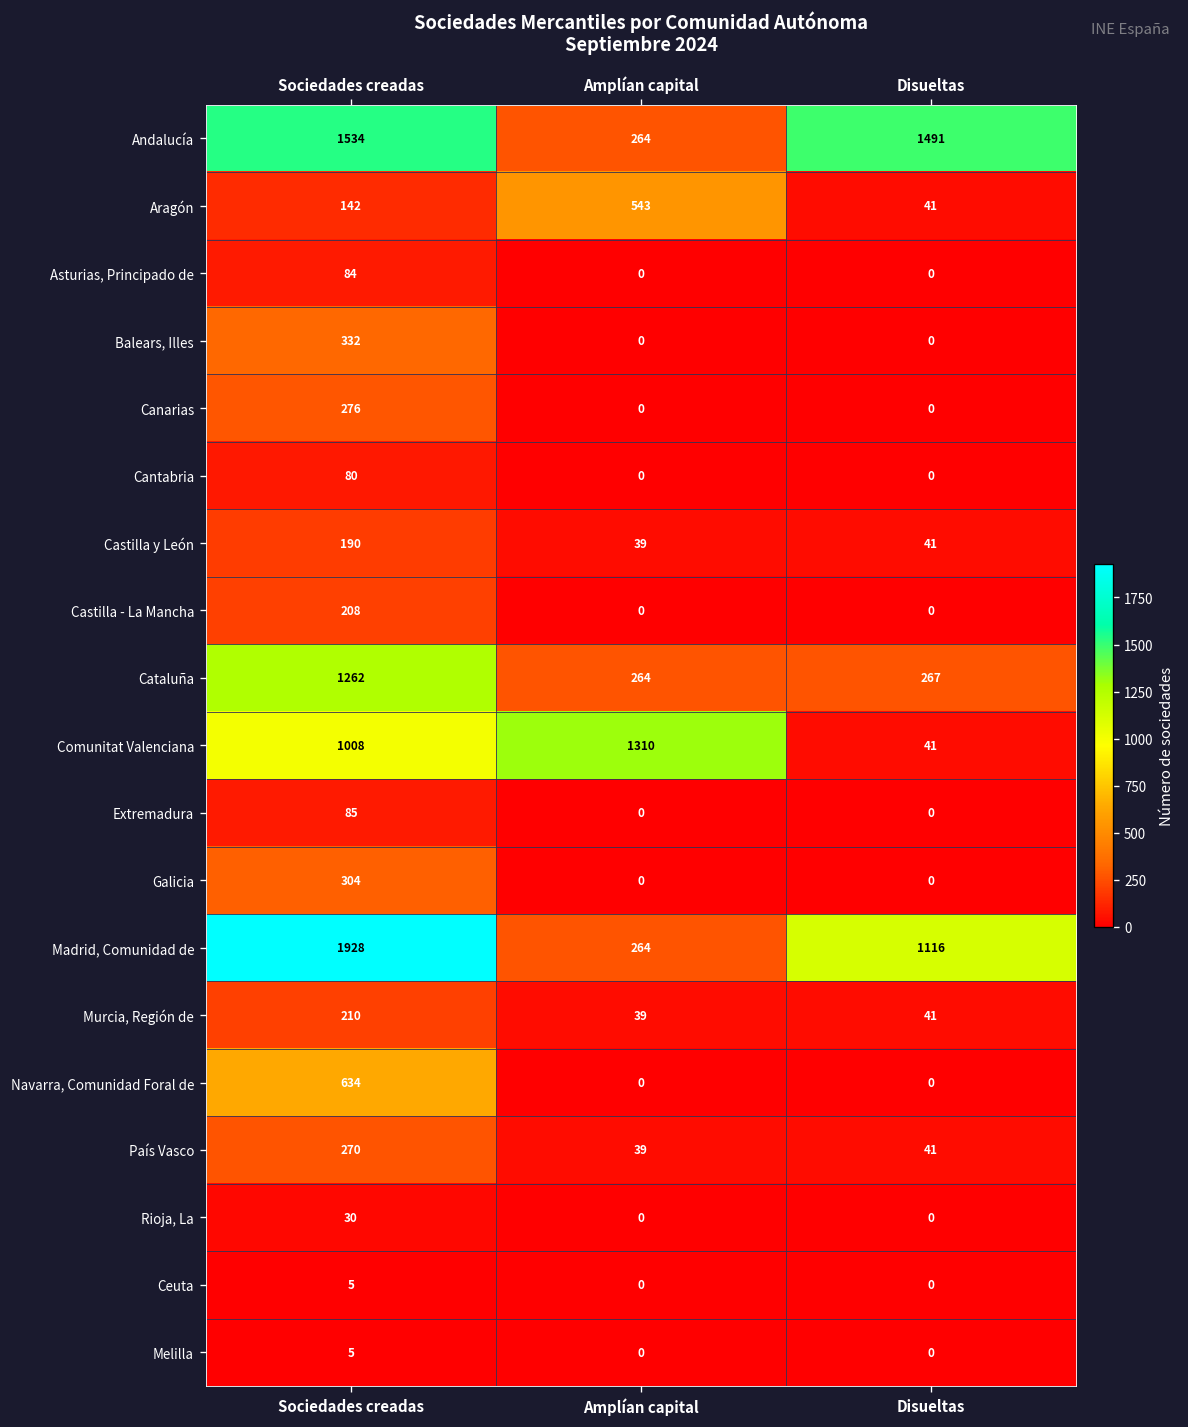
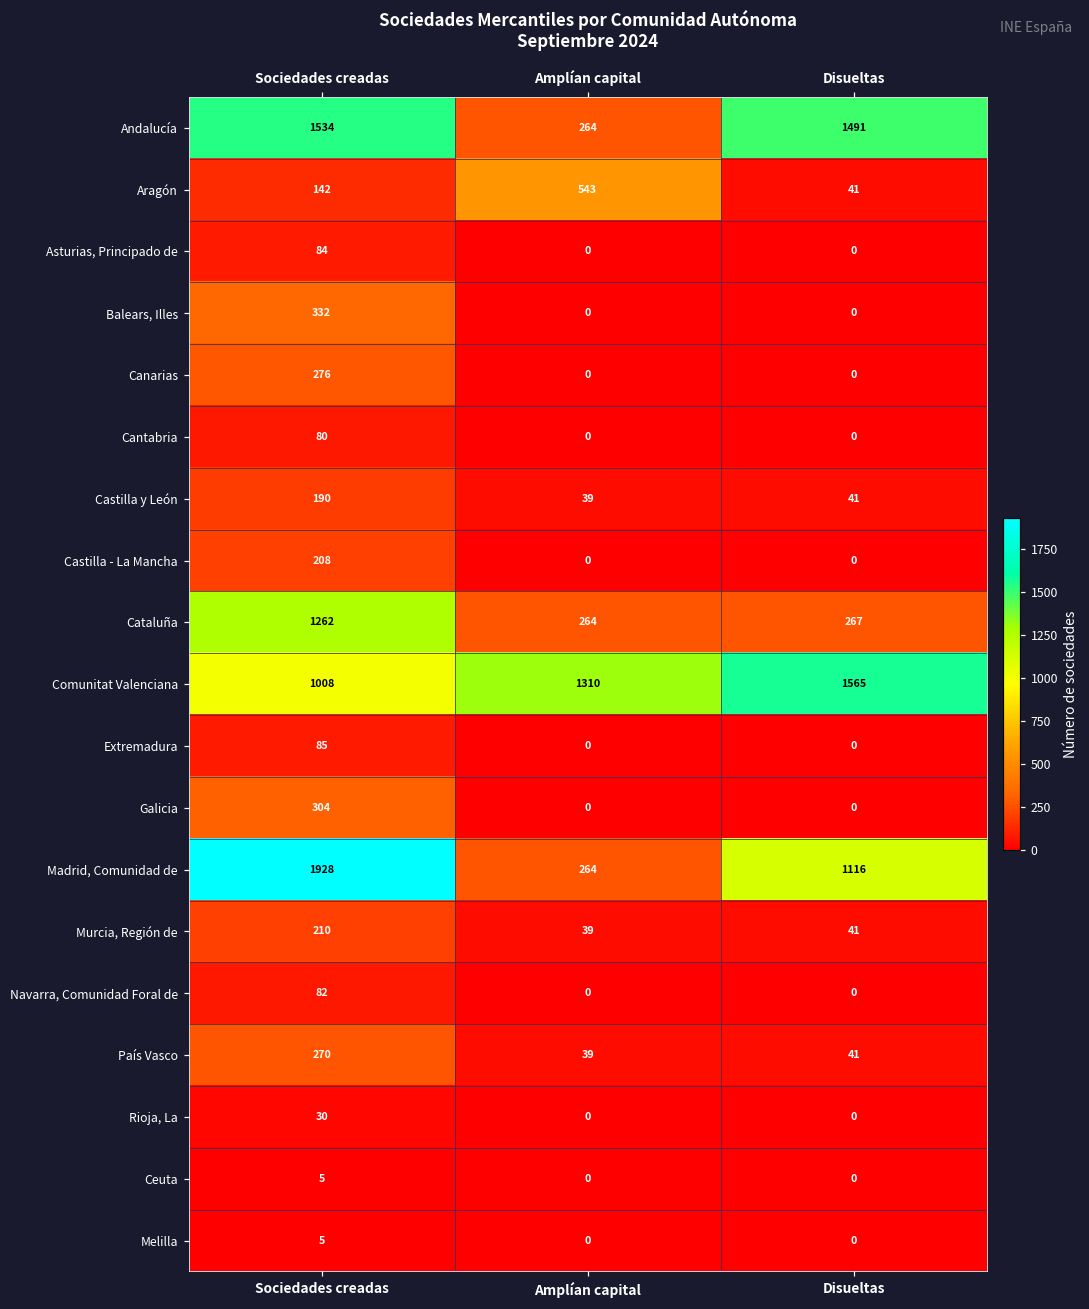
  {
    "Andalucía": {
      "Sociedades creadas": 1534,
      "Amplían capital": 264,
      "Disueltas": 1491
    },
    "Aragón": {
      "Sociedades creadas": 142,
      "Amplían capital": 543,
      "Disueltas": 41
    },
    "Asturias, Principado de": {
      "Sociedades creadas": 84,
      "Amplían capital": 0,
      "Disueltas": 0
    },
    "Balears, Illes": {
      "Sociedades creadas": 332,
      "Amplían capital": 0,
      "Disueltas": 0
    },
    "Canarias": {
      "Sociedades creadas": 276,
      "Amplían capital": 0,
      "Disueltas": 0
    },
    "Cantabria": {
      "Sociedades creadas": 80,
      "Amplían capital": 0,
      "Disueltas": 0
    },
    "Castilla y León": {
      "Sociedades creadas": 190,
      "Amplían capital": 39,
      "Disueltas": 41
    },
    "Castilla - La Mancha": {
      "Sociedades creadas": 208,
      "Amplían capital": 0,
      "Disueltas": 0
    },
    "Cataluña": {
      "Sociedades creadas": 1262,
      "Amplían capital": 264,
      "Disueltas": 267
    },
    "Comunitat Valenciana": {
      "Sociedades creadas": 1008,
      "Amplían capital": 1310,
-     "Disueltas": 41
+     "Disueltas": 1565
    },
    "Extremadura": {
      "Sociedades creadas": 85,
      "Amplían capital": 0,
      "Disueltas": 0
    },
    "Galicia": {
      "Sociedades creadas": 304,
      "Amplían capital": 0,
      "Disueltas": 0
    },
    "Madrid, Comunidad de": {
      "Sociedades creadas": 1928,
      "Amplían capital": 264,
      "Disueltas": 1116
    },
    "Murcia, Región de": {
      "Sociedades creadas": 210,
      "Amplían capital": 39,
      "Disueltas": 41
    },
    "Navarra, Comunidad Foral de": {
-     "Sociedades creadas": 634,
+     "Sociedades creadas": 82,
      "Amplían capital": 0,
      "Disueltas": 0
    },
    "País Vasco": {
      "Sociedades creadas": 270,
      "Amplían capital": 39,
      "Disueltas": 41
    },
    "Rioja, La": {
      "Sociedades creadas": 30,
      "Amplían capital": 0,
      "Disueltas": 0
    },
    "Ceuta": {
      "Sociedades creadas": 5,
      "Amplían capital": 0,
      "Disueltas": 0
    },
    "Melilla": {
      "Sociedades creadas": 5,
      "Amplían capital": 0,
      "Disueltas": 0
    }
  }
